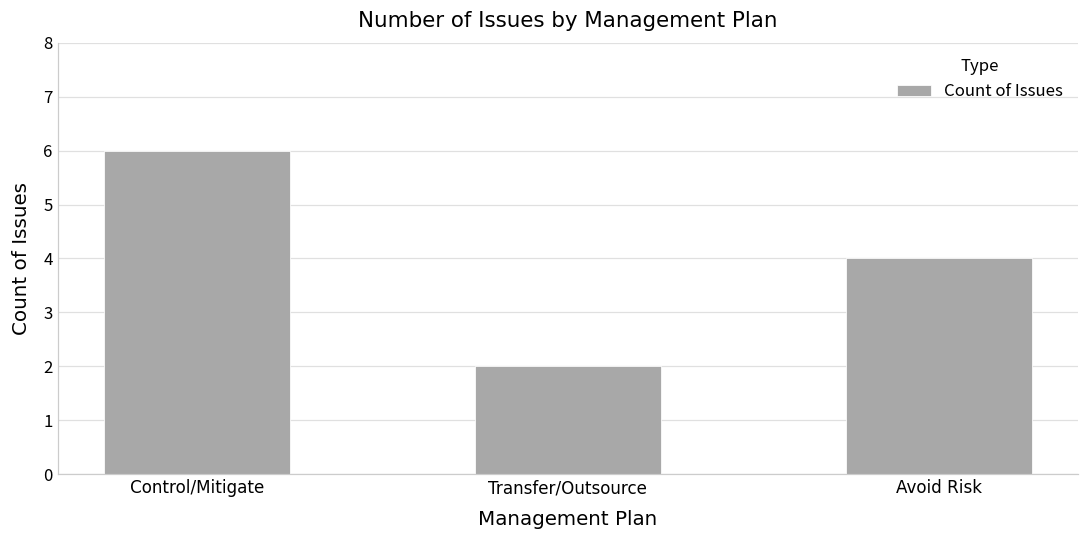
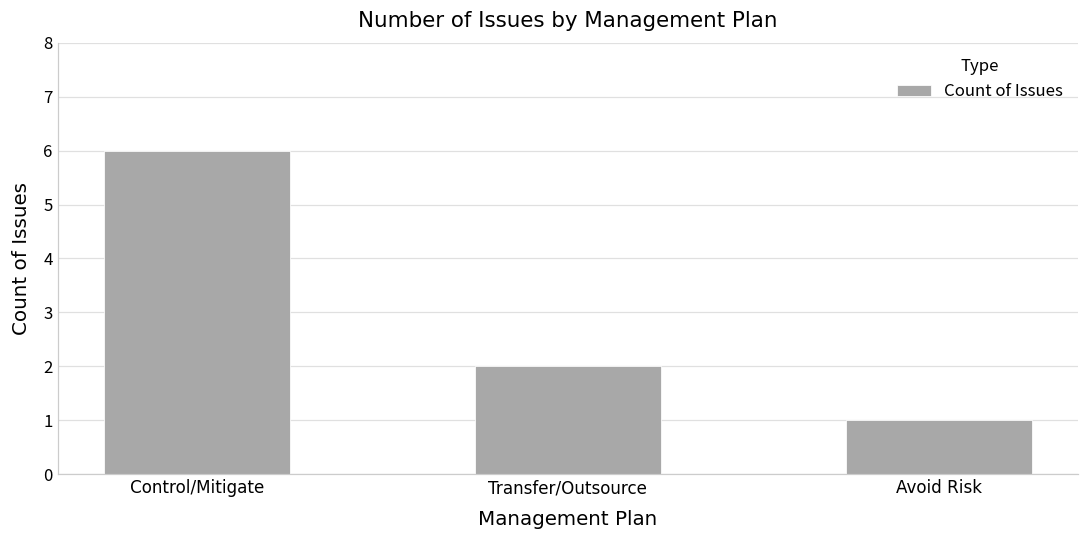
  {
    "Control/Mitigate": 6,
    "Transfer/Outsource": 2,
-   "Avoid Risk": 4
+   "Avoid Risk": 1
  }
